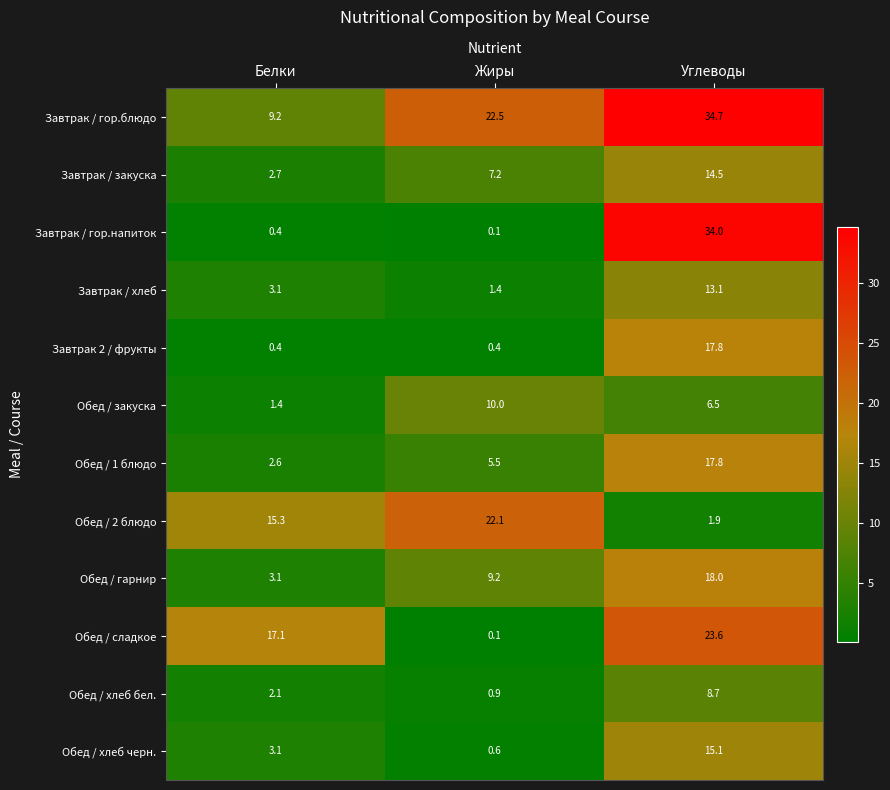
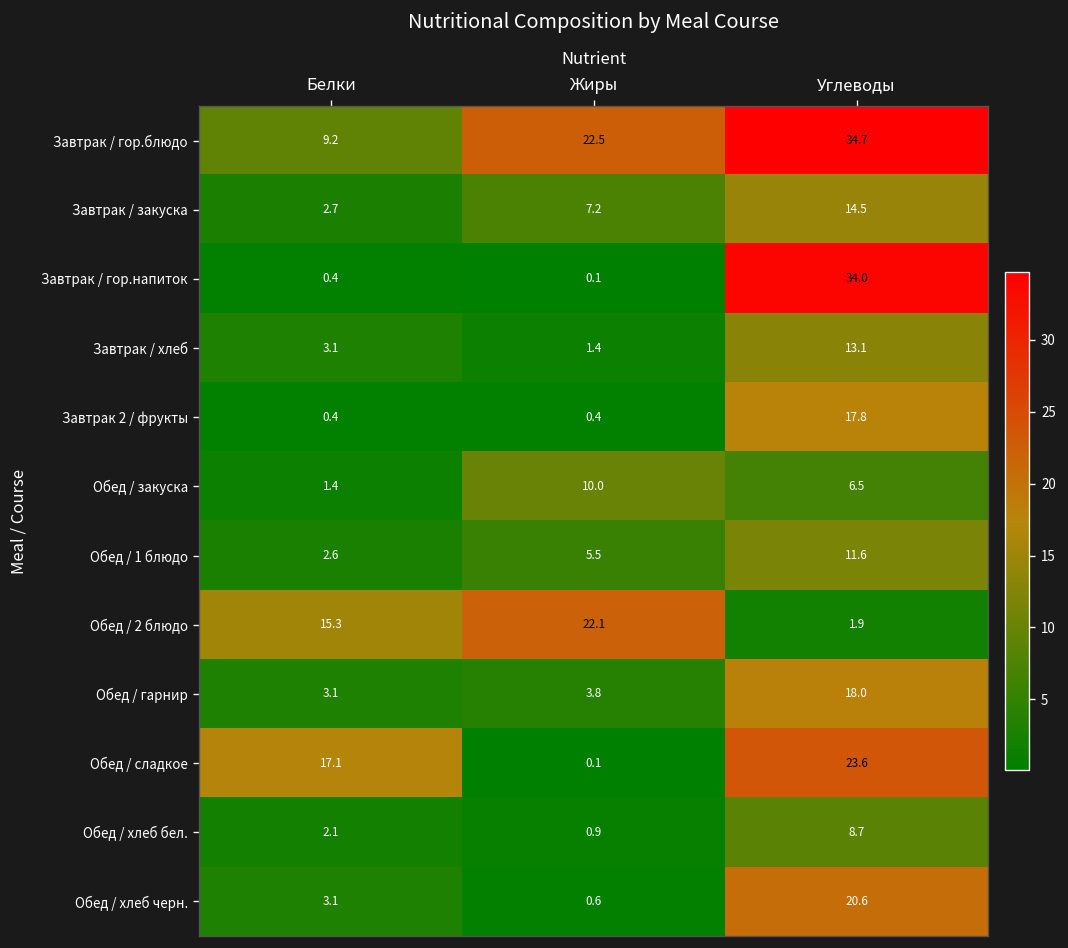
  {
    "Завтрак / гор.блюдо": {
      "Белки": 9.2,
      "Жиры": 22.5,
      "Углеводы": 34.7
    },
    "Завтрак / закуска": {
      "Белки": 2.7,
      "Жиры": 7.2,
      "Углеводы": 14.5
    },
    "Завтрак / гор.напиток": {
      "Белки": 0.4,
      "Жиры": 0.1,
      "Углеводы": 34.0
    },
    "Завтрак / хлеб": {
      "Белки": 3.1,
      "Жиры": 1.4,
      "Углеводы": 13.1
    },
    "Завтрак 2 / фрукты": {
      "Белки": 0.4,
      "Жиры": 0.4,
      "Углеводы": 17.8
    },
    "Обед / закуска": {
      "Белки": 1.4,
      "Жиры": 10.0,
      "Углеводы": 6.5
    },
    "Обед / 1 блюдо": {
      "Белки": 2.6,
      "Жиры": 5.5,
-     "Углеводы": 17.8
+     "Углеводы": 11.6
    },
    "Обед / 2 блюдо": {
      "Белки": 15.3,
      "Жиры": 22.1,
      "Углеводы": 1.9
    },
    "Обед / гарнир": {
      "Белки": 3.1,
-     "Жиры": 9.2,
+     "Жиры": 3.8,
      "Углеводы": 18.0
    },
    "Обед / сладкое": {
      "Белки": 17.1,
      "Жиры": 0.1,
      "Углеводы": 23.6
    },
    "Обед / хлеб бел.": {
      "Белки": 2.1,
      "Жиры": 0.9,
      "Углеводы": 8.7
    },
    "Обед / хлеб черн.": {
      "Белки": 3.1,
      "Жиры": 0.6,
-     "Углеводы": 15.1
+     "Углеводы": 20.6
    }
  }
